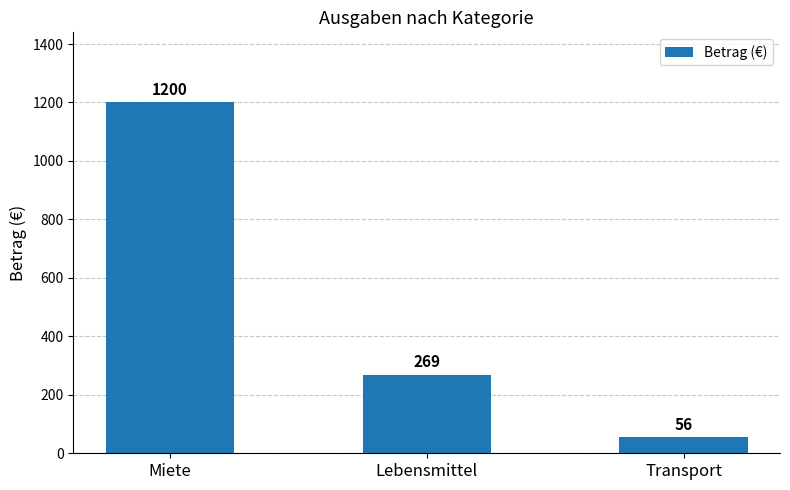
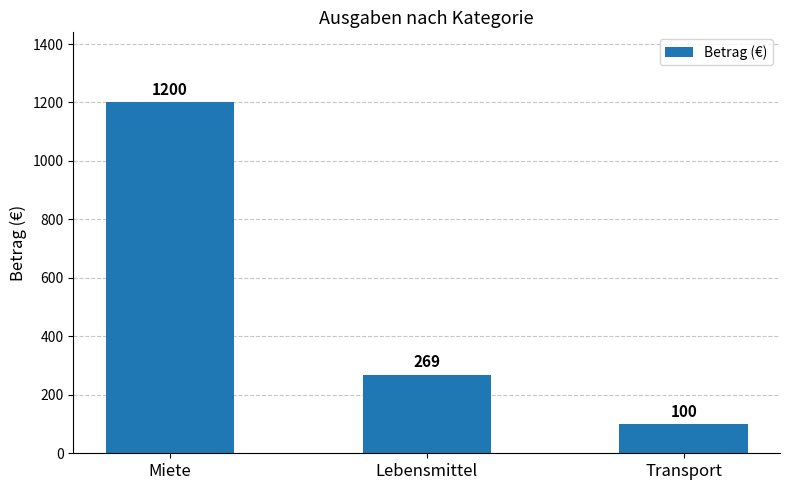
  {
    "Miete": 1200,
    "Lebensmittel": 269,
-   "Transport": 56
+   "Transport": 100
  }
